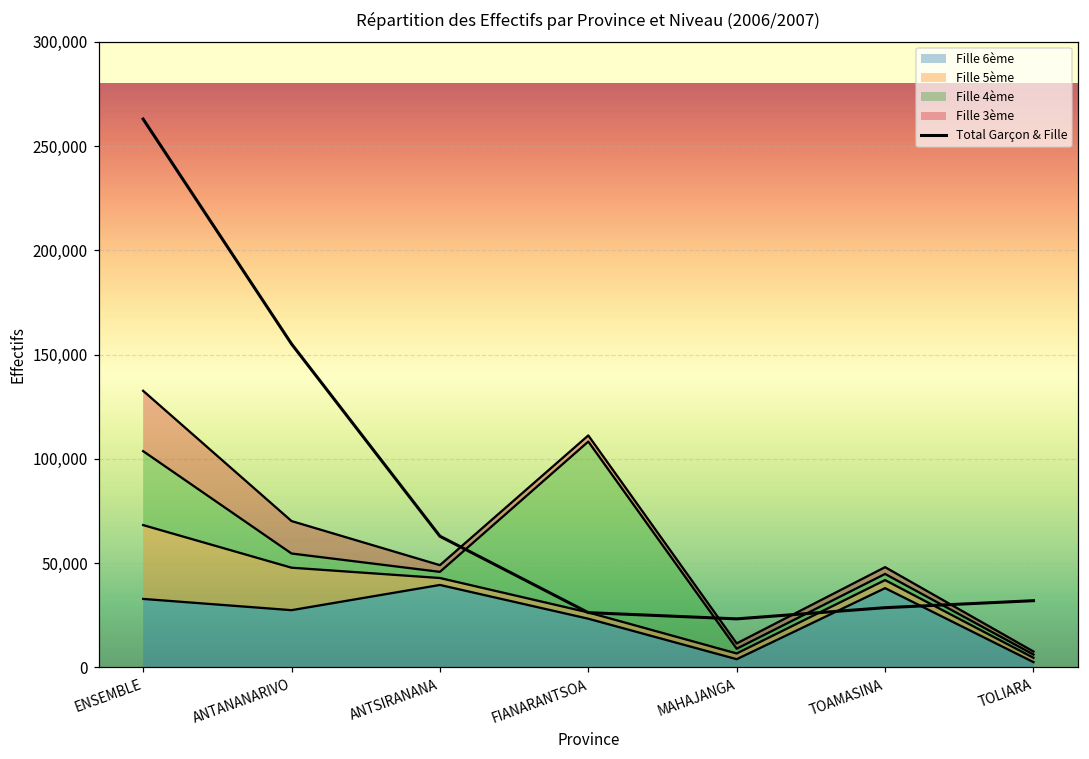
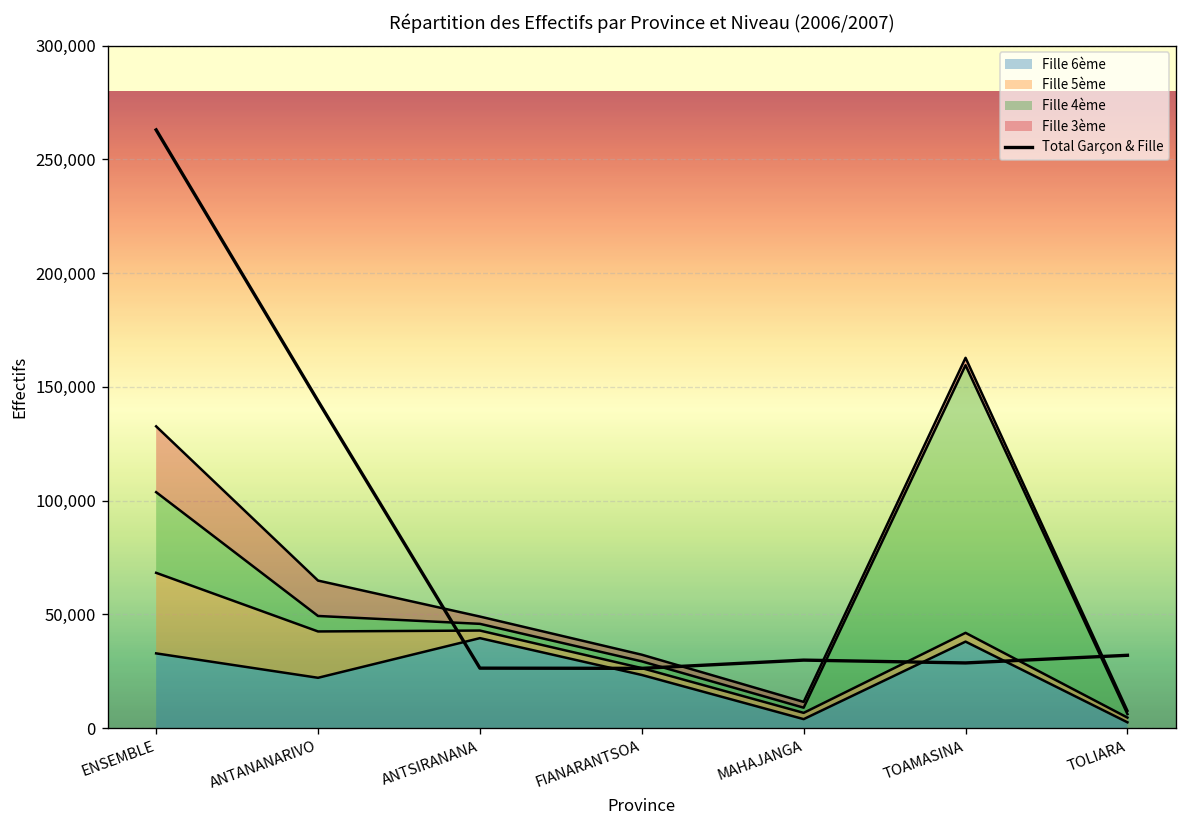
  {
    "Fille 6ème": {
      "ENSEMBLE": "33,000",
-     "ANTANANARIVO": "27,000",
+     "ANTANANARIVO": "22,000",
      "ANTSIRANANA": "40,000",
      "FIANARANTSOA": "23,000",
      "MAHAJANGA": "4,000",
      "TOAMASINA": "38,000",
      "TOLIARA": "3,000"
    },
    "Fille 4ème": {
      "ANTANANARIVO": "7,000",
-     "FIANARANTSOA": "82,000",
-     "TOAMASINA": "3,000"
+     "FIANARANTSOA": "3,000",
+     "TOAMASINA": "118,000"
    },
    "Total Garçon & Fille": {
      "ENSEMBLE": "263,000",
-     "ANTANANARIVO": "155,000",
-     "ANTSIRANANA": "63,000",
-     "MAHAJANGA": "23,000",
+     "ANTANANARIVO": "144,000",
+     "ANTSIRANANA": "26,000",
+     "MAHAJANGA": "30,000",
      "TOAMASINA": "29,000",
      "TOLIARA": "32,000"
    }
  }
